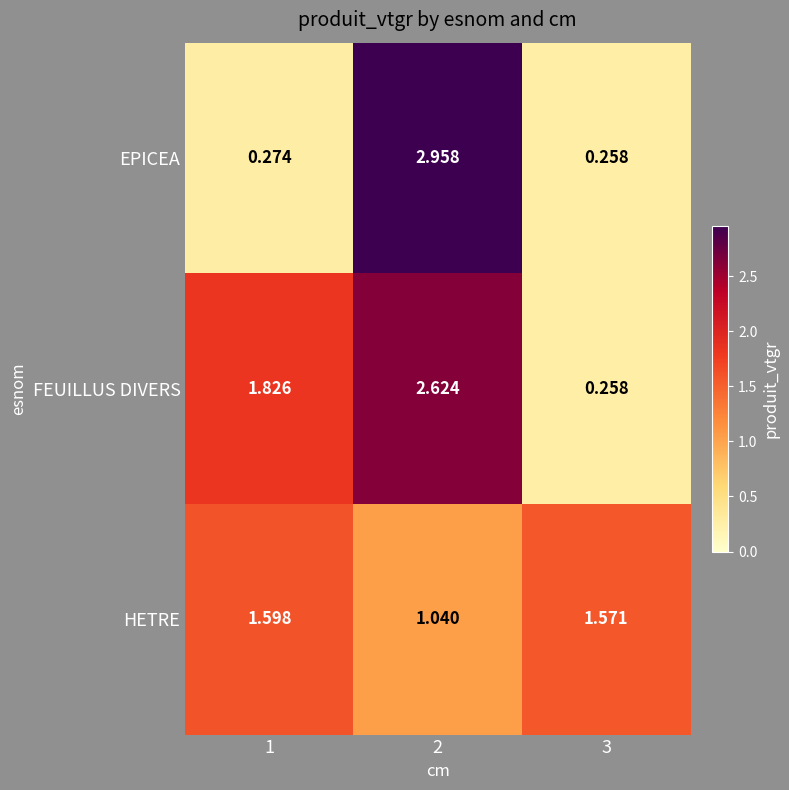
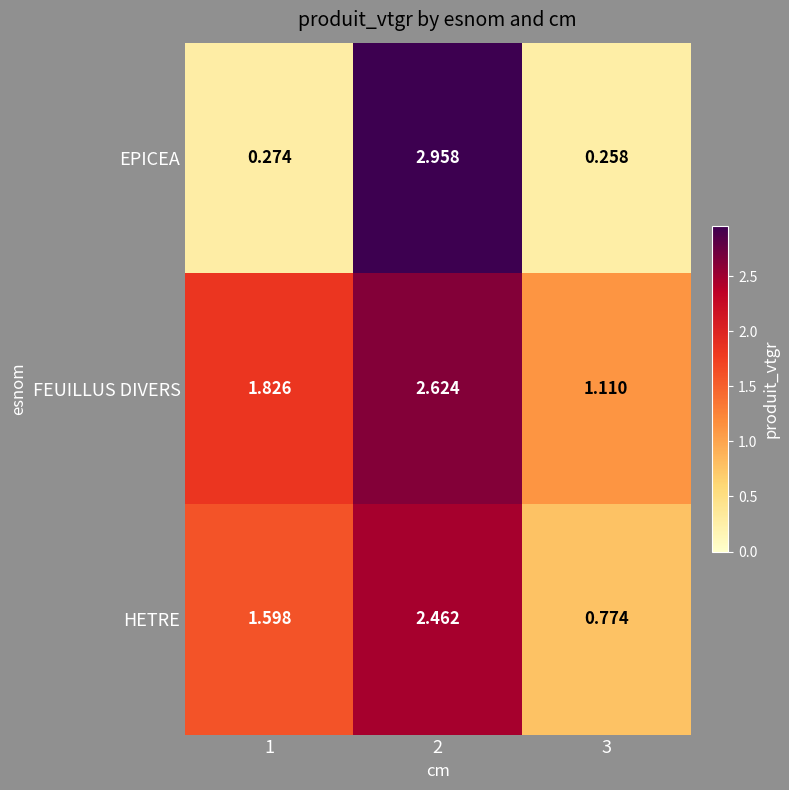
  {
    "EPICEA": {
      "1": 0.274,
      "2": 2.958,
      "3": 0.258
    },
    "FEUILLUS DIVERS": {
      "1": 1.826,
      "2": 2.624,
-     "3": 0.258
+     "3": 1.110
    },
    "HETRE": {
      "1": 1.598,
-     "2": 1.040,
-     "3": 1.571
+     "2": 2.462,
+     "3": 0.774
    }
  }
